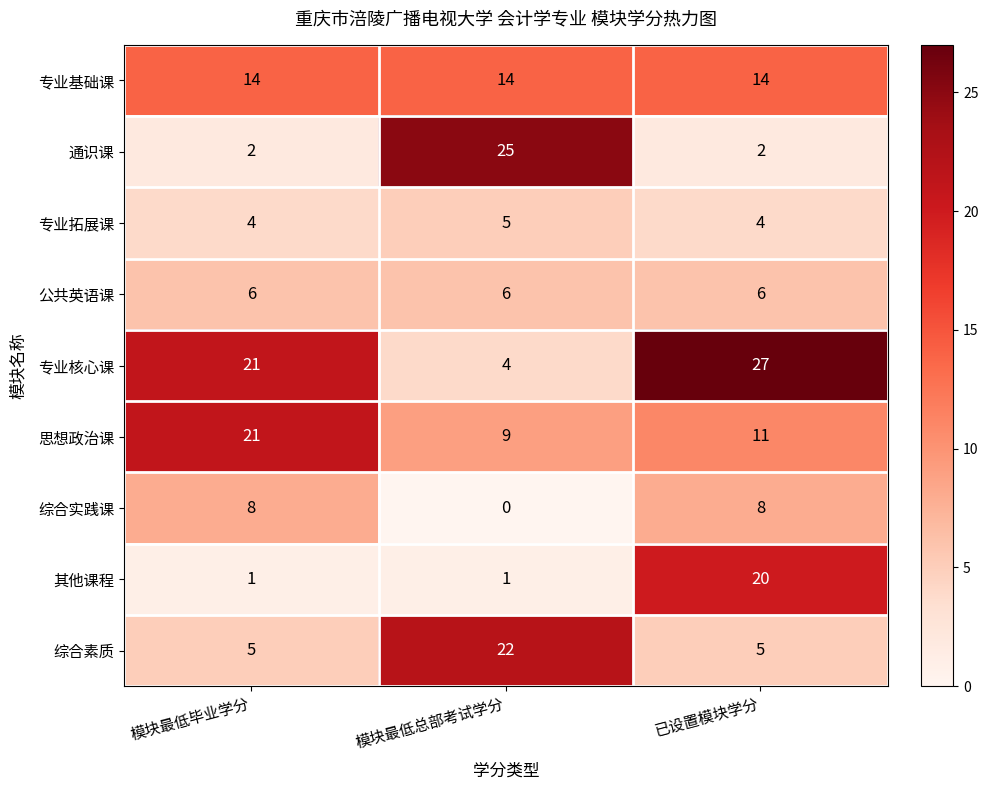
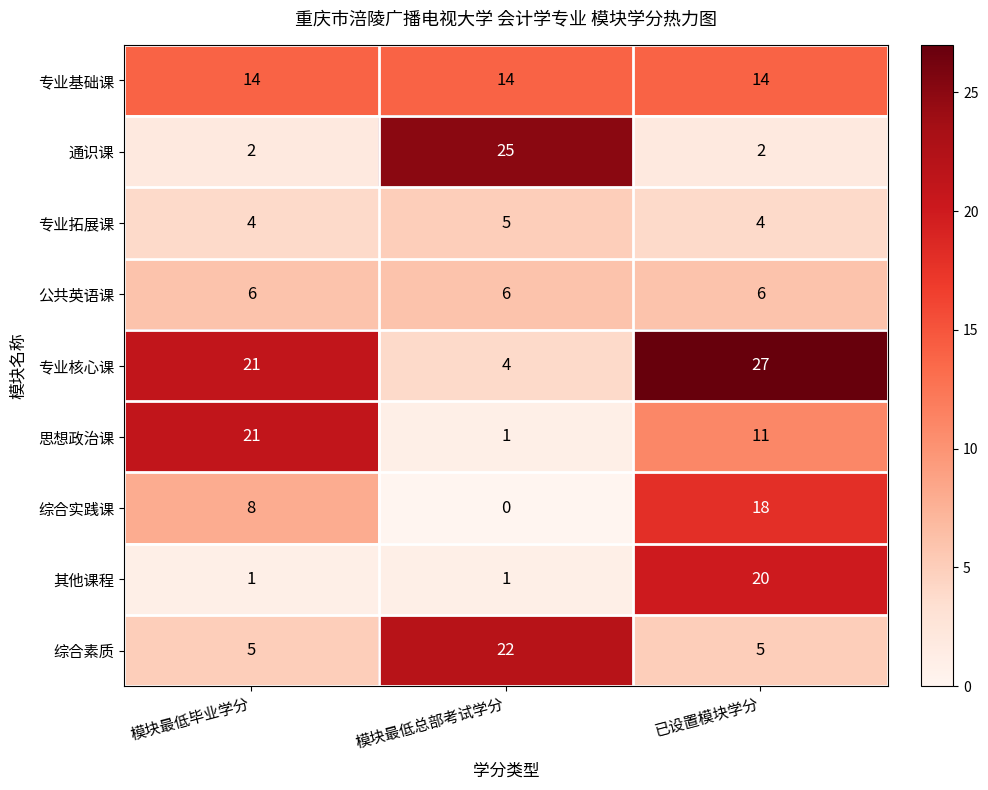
  {
    "专业基础课": {
      "模块最低毕业学分": 14,
      "模块最低总部考试学分": 14,
      "已设置模块学分": 14
    },
    "通识课": {
      "模块最低毕业学分": 2,
      "模块最低总部考试学分": 25,
      "已设置模块学分": 2
    },
    "专业拓展课": {
      "模块最低毕业学分": 4,
      "模块最低总部考试学分": 5,
      "已设置模块学分": 4
    },
    "公共英语课": {
      "模块最低毕业学分": 6,
      "模块最低总部考试学分": 6,
      "已设置模块学分": 6
    },
    "专业核心课": {
      "模块最低毕业学分": 21,
      "模块最低总部考试学分": 4,
      "已设置模块学分": 27
    },
    "思想政治课": {
      "模块最低毕业学分": 21,
-     "模块最低总部考试学分": 9,
+     "模块最低总部考试学分": 1,
      "已设置模块学分": 11
    },
    "综合实践课": {
      "模块最低毕业学分": 8,
      "模块最低总部考试学分": 0,
-     "已设置模块学分": 8
+     "已设置模块学分": 18
    },
    "其他课程": {
      "模块最低毕业学分": 1,
      "模块最低总部考试学分": 1,
      "已设置模块学分": 20
    },
    "综合素质": {
      "模块最低毕业学分": 5,
      "模块最低总部考试学分": 22,
      "已设置模块学分": 5
    }
  }
